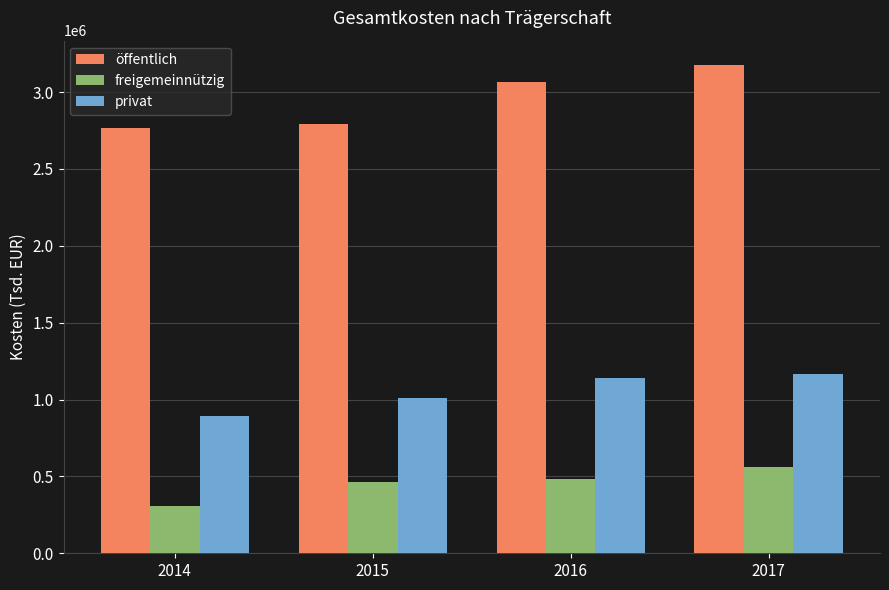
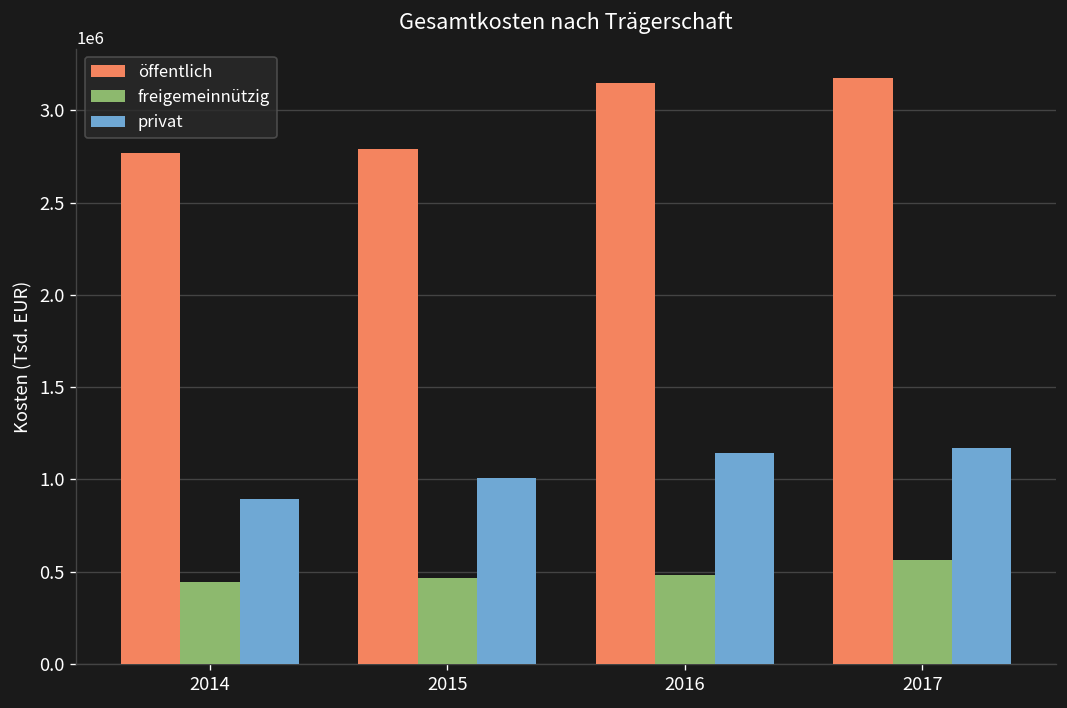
  {
    "öffentlich": {
      "2014": 2770000,
      "2015": 2790000,
-     "2016": 3070000,
+     "2016": 3150000,
      "2017": 3180000
    },
    "freigemeinnützig": {
-     "2014": 310000,
+     "2014": 450000,
      "2015": 460000,
      "2016": 480000,
      "2017": 560000
    },
    "privat": {
      "2014": 890000,
      "2015": 1010000,
      "2016": 1140000,
      "2017": 1170000
    }
  }
